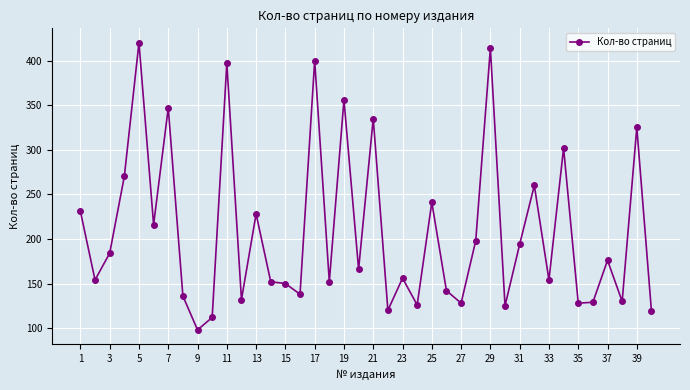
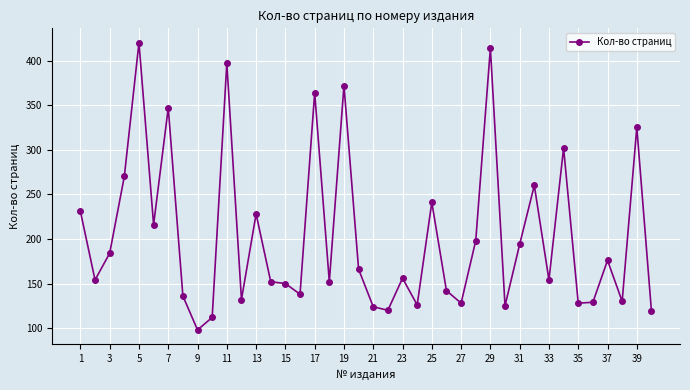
  {
    "1": 230,
    "3": 180,
    "5": 420,
    "7": 350,
    "9": 100,
    "11": 400,
    "13": 230,
    "15": 150,
-   "17": 400,
-   "19": 360,
-   "21": 340,
+   "17": 360,
+   "19": 370,
+   "21": 120,
    "23": 160,
    "25": 240,
    "27": 130,
    "29": 410,
    "31": 190,
    "33": 150,
    "35": 130,
    "37": 180,
    "39": 330
  }
